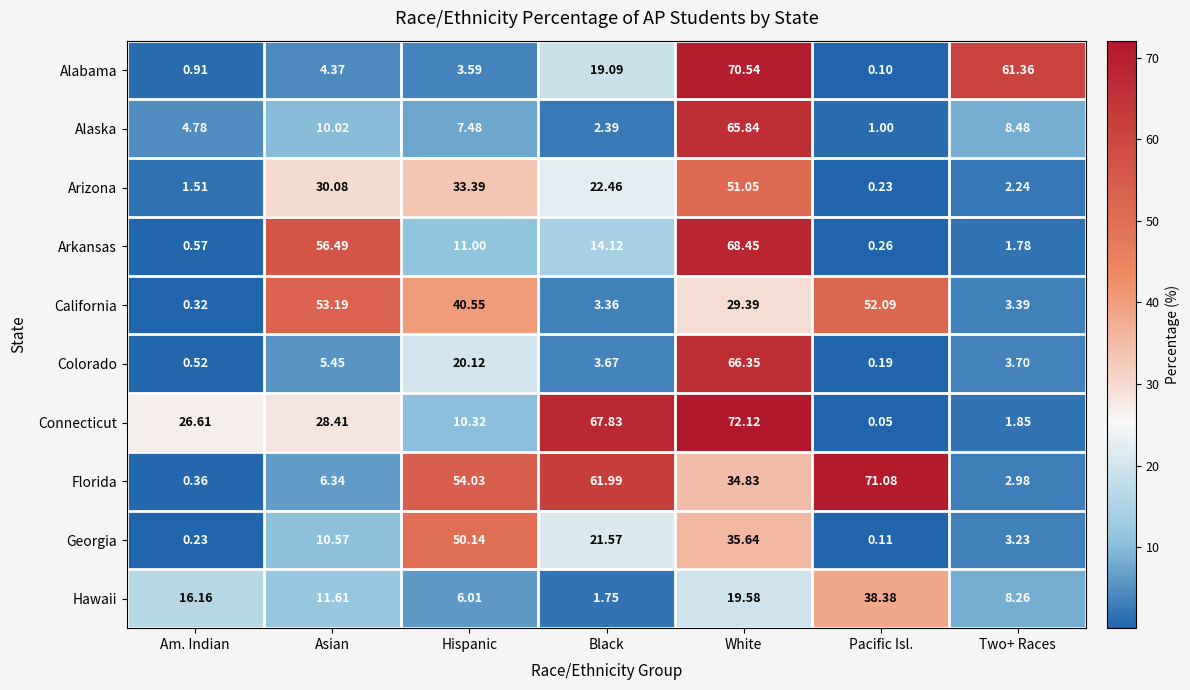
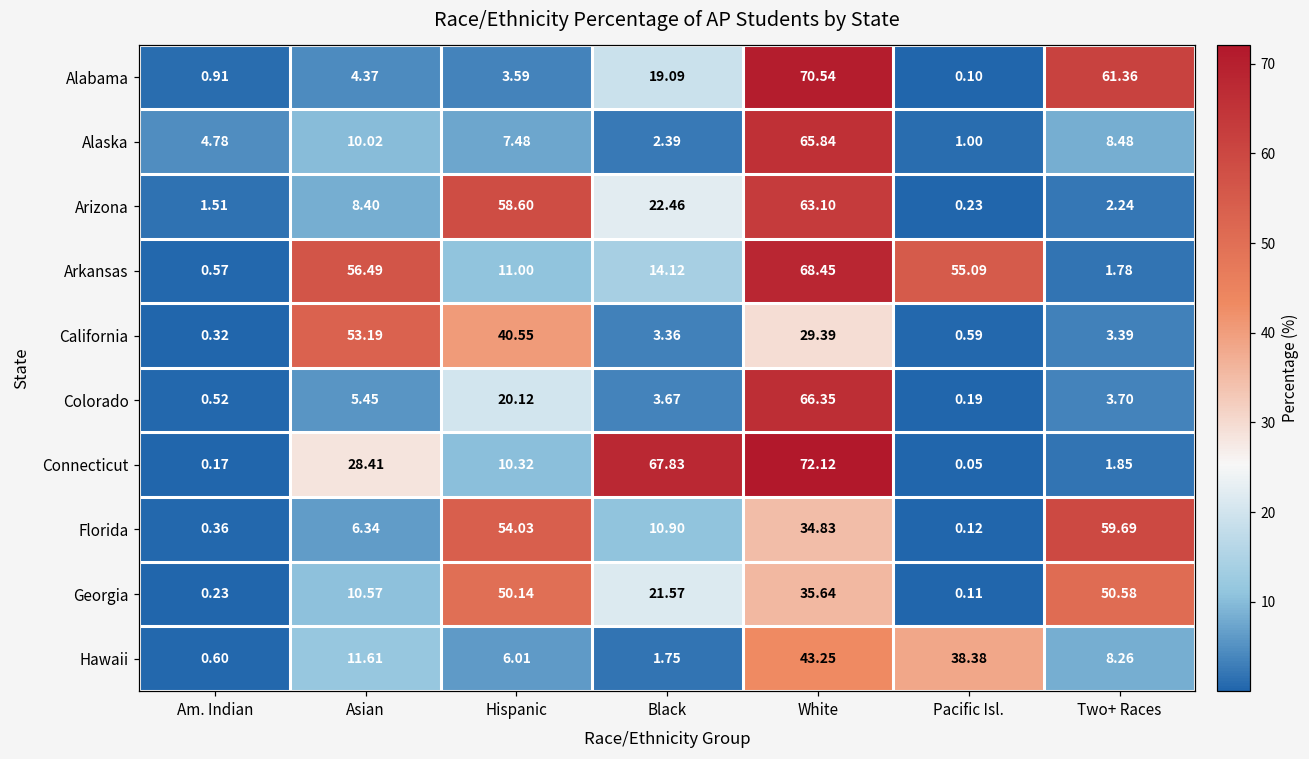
  {
    "Alabama": {
      "Am. Indian": 0.91,
      "Asian": 4.37,
      "Hispanic": 3.59,
      "Black": 19.09,
      "White": 70.54,
      "Pacific Isl.": 0.10,
      "Two+ Races": 61.36
    },
    "Alaska": {
      "Am. Indian": 4.78,
      "Asian": 10.02,
      "Hispanic": 7.48,
      "Black": 2.39,
      "White": 65.84,
      "Pacific Isl.": 1.00,
      "Two+ Races": 8.48
    },
    "Arizona": {
      "Am. Indian": 1.51,
-     "Asian": 30.08,
-     "Hispanic": 33.39,
+     "Asian": 8.40,
+     "Hispanic": 58.60,
      "Black": 22.46,
-     "White": 51.05,
+     "White": 63.10,
      "Pacific Isl.": 0.23,
      "Two+ Races": 2.24
    },
    "Arkansas": {
      "Am. Indian": 0.57,
      "Asian": 56.49,
      "Hispanic": 11.00,
      "Black": 14.12,
      "White": 68.45,
-     "Pacific Isl.": 0.26,
+     "Pacific Isl.": 55.09,
      "Two+ Races": 1.78
    },
    "California": {
      "Am. Indian": 0.32,
      "Asian": 53.19,
      "Hispanic": 40.55,
      "Black": 3.36,
      "White": 29.39,
-     "Pacific Isl.": 52.09,
+     "Pacific Isl.": 0.59,
      "Two+ Races": 3.39
    },
    "Colorado": {
      "Am. Indian": 0.52,
      "Asian": 5.45,
      "Hispanic": 20.12,
      "Black": 3.67,
      "White": 66.35,
      "Pacific Isl.": 0.19,
      "Two+ Races": 3.70
    },
    "Connecticut": {
-     "Am. Indian": 26.61,
+     "Am. Indian": 0.17,
      "Asian": 28.41,
      "Hispanic": 10.32,
      "Black": 67.83,
      "White": 72.12,
      "Pacific Isl.": 0.05,
      "Two+ Races": 1.85
    },
    "Florida": {
      "Am. Indian": 0.36,
      "Asian": 6.34,
      "Hispanic": 54.03,
-     "Black": 61.99,
+     "Black": 10.90,
      "White": 34.83,
-     "Pacific Isl.": 71.08,
-     "Two+ Races": 2.98
+     "Pacific Isl.": 0.12,
+     "Two+ Races": 59.69
    },
    "Georgia": {
      "Am. Indian": 0.23,
      "Asian": 10.57,
      "Hispanic": 50.14,
      "Black": 21.57,
      "White": 35.64,
      "Pacific Isl.": 0.11,
-     "Two+ Races": 3.23
+     "Two+ Races": 50.58
    },
    "Hawaii": {
-     "Am. Indian": 16.16,
+     "Am. Indian": 0.60,
      "Asian": 11.61,
      "Hispanic": 6.01,
      "Black": 1.75,
-     "White": 19.58,
+     "White": 43.25,
      "Pacific Isl.": 38.38,
      "Two+ Races": 8.26
    }
  }
